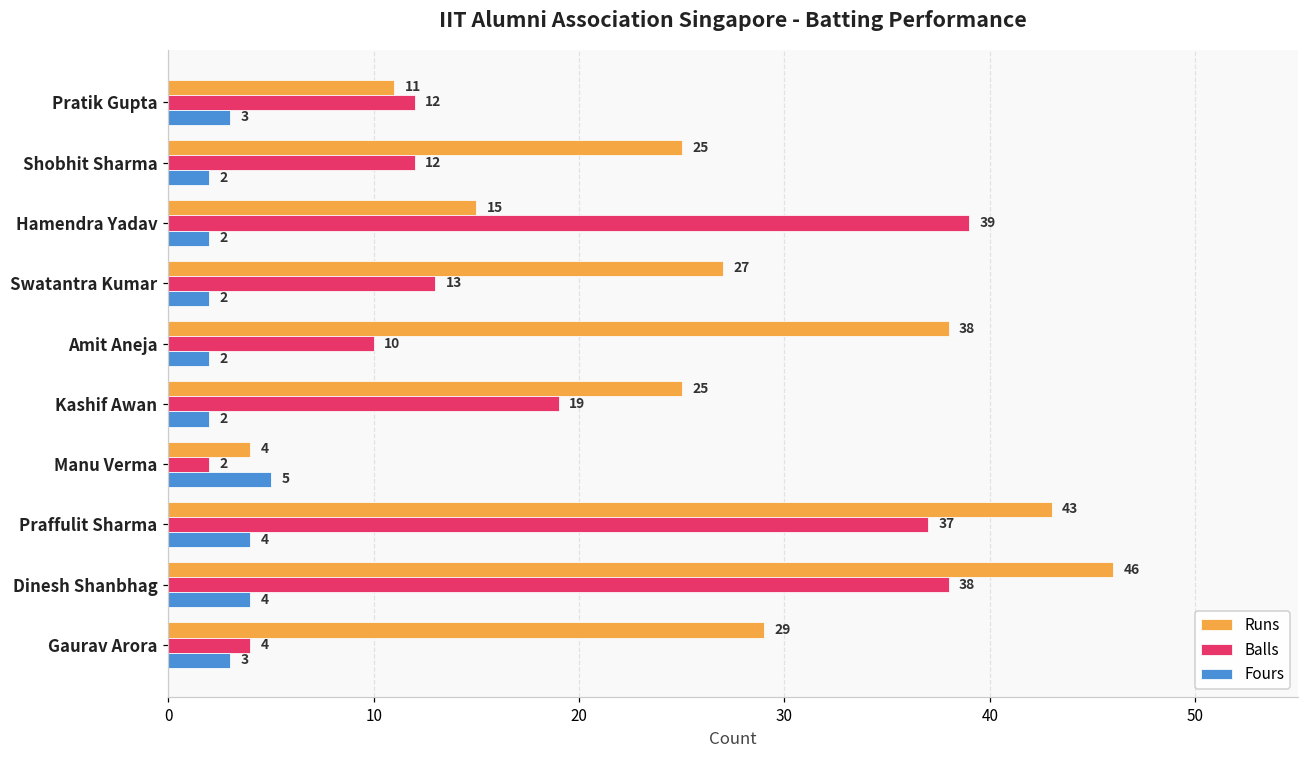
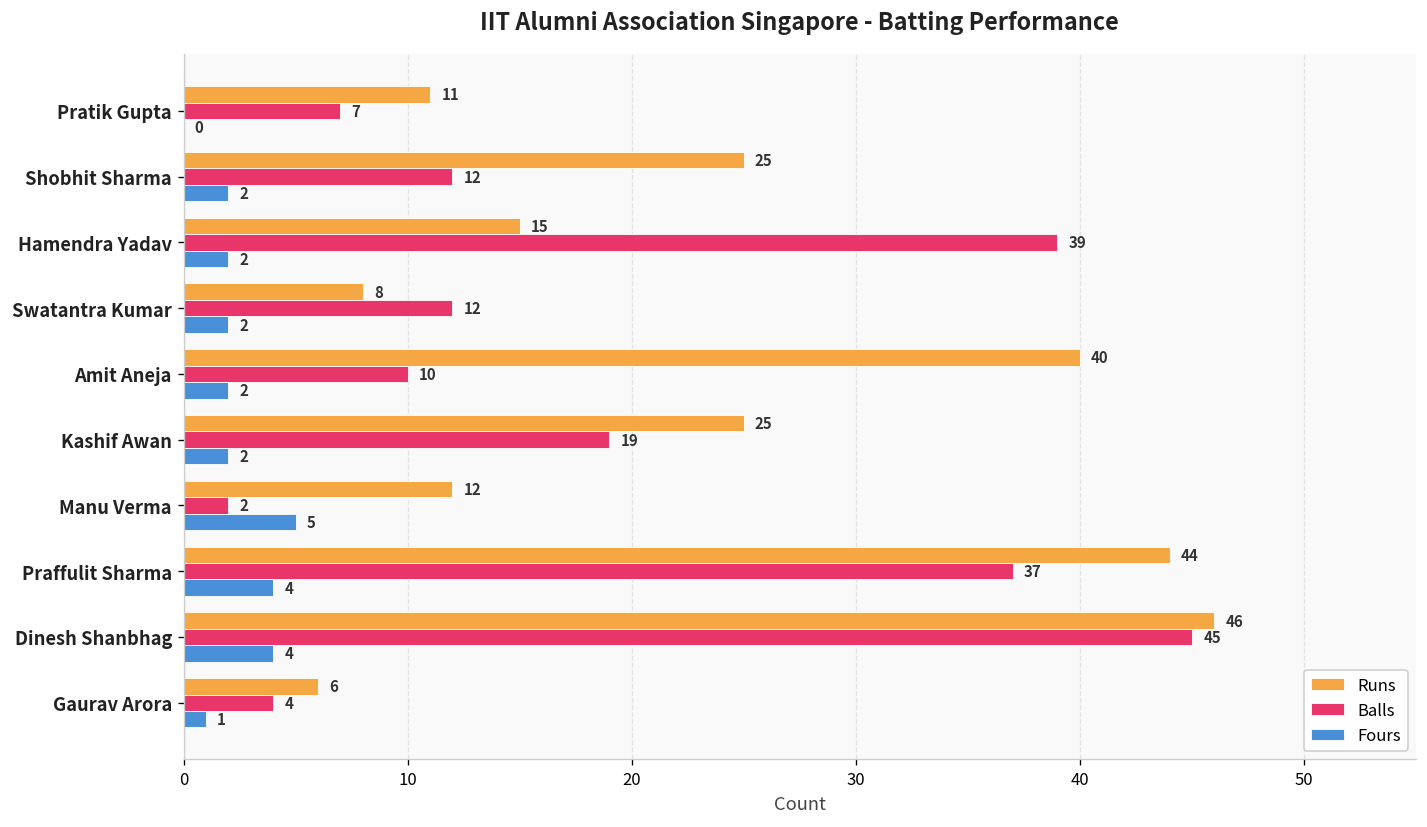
  {
    "Runs": {
      "Pratik Gupta": 11,
      "Shobhit Sharma": 25,
      "Hamendra Yadav": 15,
-     "Swatantra Kumar": 27,
-     "Amit Aneja": 38,
+     "Swatantra Kumar": 8,
+     "Amit Aneja": 40,
      "Kashif Awan": 25,
-     "Manu Verma": 4,
-     "Praffulit Sharma": 43,
+     "Manu Verma": 12,
+     "Praffulit Sharma": 44,
      "Dinesh Shanbhag": 46,
-     "Gaurav Arora": 29
+     "Gaurav Arora": 6
    },
    "Balls": {
-     "Pratik Gupta": 12,
+     "Pratik Gupta": 7,
      "Shobhit Sharma": 12,
      "Hamendra Yadav": 39,
-     "Swatantra Kumar": 13,
+     "Swatantra Kumar": 12,
      "Amit Aneja": 10,
      "Kashif Awan": 19,
      "Manu Verma": 2,
      "Praffulit Sharma": 37,
-     "Dinesh Shanbhag": 38,
+     "Dinesh Shanbhag": 45,
      "Gaurav Arora": 4
    },
    "Fours": {
-     "Pratik Gupta": 3,
+     "Pratik Gupta": 0,
      "Shobhit Sharma": 2,
      "Hamendra Yadav": 2,
      "Swatantra Kumar": 2,
      "Amit Aneja": 2,
      "Kashif Awan": 2,
      "Manu Verma": 5,
      "Praffulit Sharma": 4,
      "Dinesh Shanbhag": 4,
-     "Gaurav Arora": 3
+     "Gaurav Arora": 1
    }
  }
